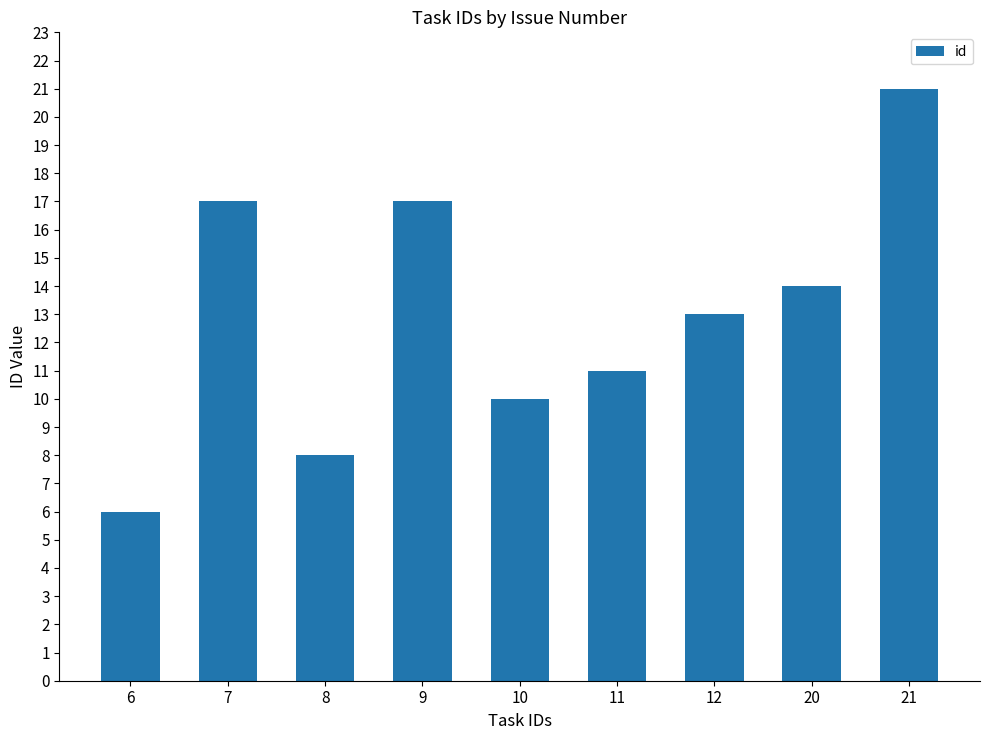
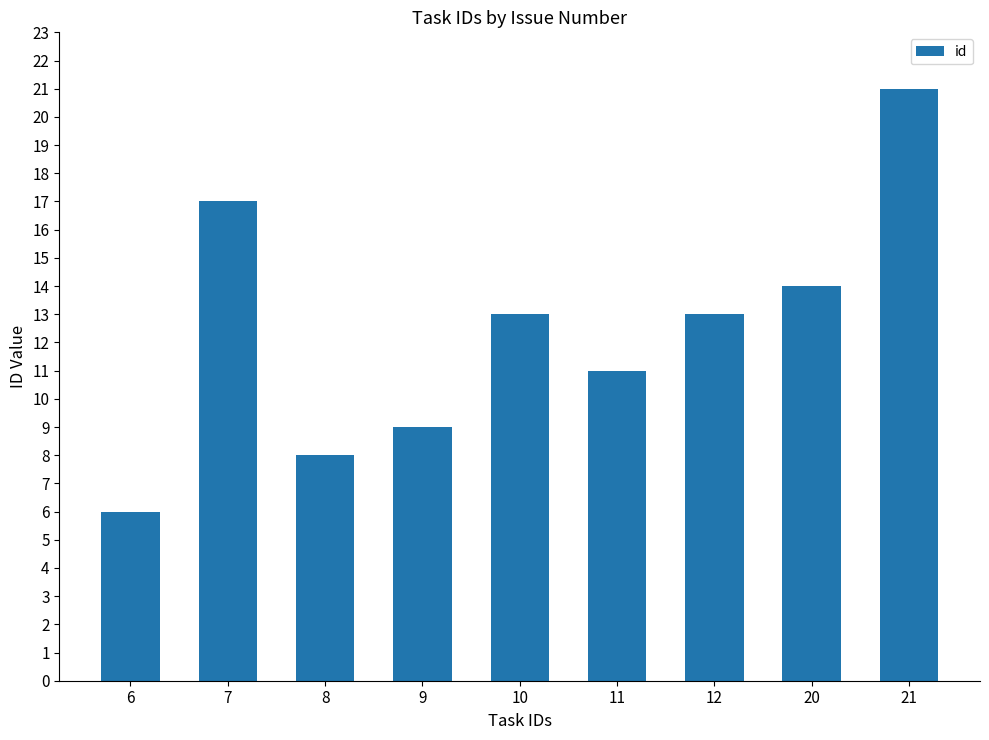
  {
    "6": 6,
    "7": 17,
    "8": 8,
-   "9": 17,
-   "10": 10,
+   "9": 9,
+   "10": 13,
    "11": 11,
    "12": 13,
    "20": 14,
    "21": 21
  }
